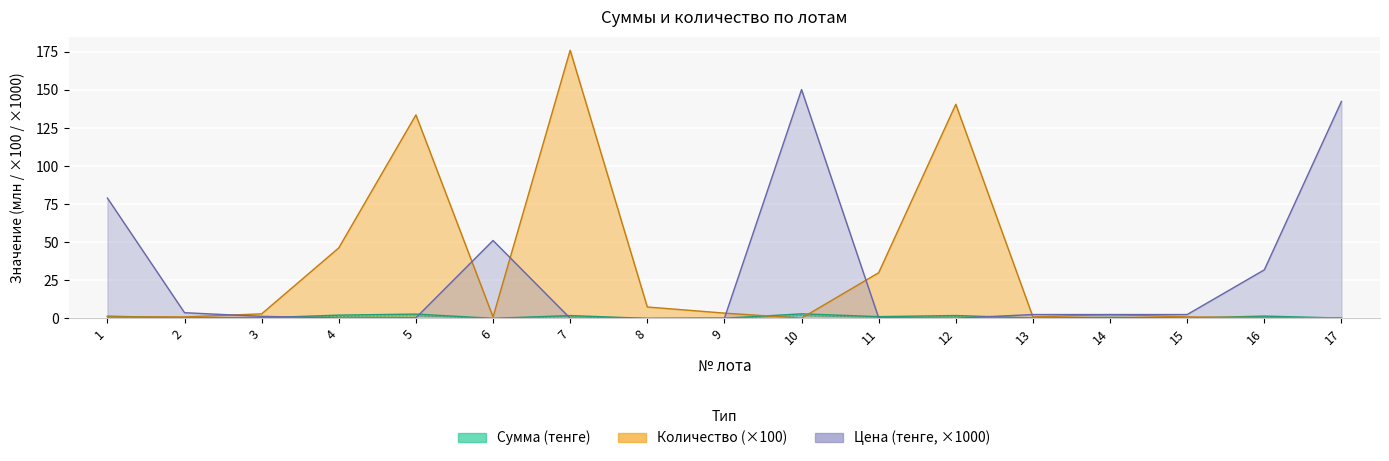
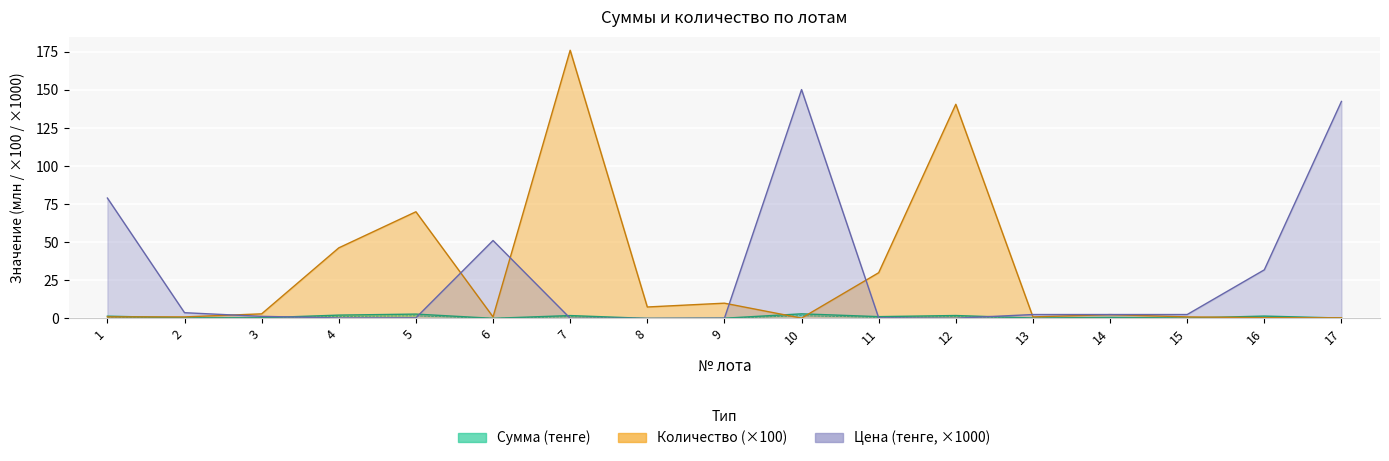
  {
    "Количество (×100)": {
      "4": 46,
-     "5": 134,
+     "5": 70,
      "7": 176,
      "8": 8,
-     "9": 3,
+     "9": 10,
      "11": 30,
      "12": 141
    },
    "Цена (тенге, ×1000)": {
      "1": 79,
      "2": 4,
      "6": 51,
      "10": 150,
      "16": 32,
      "17": 142
    }
  }
